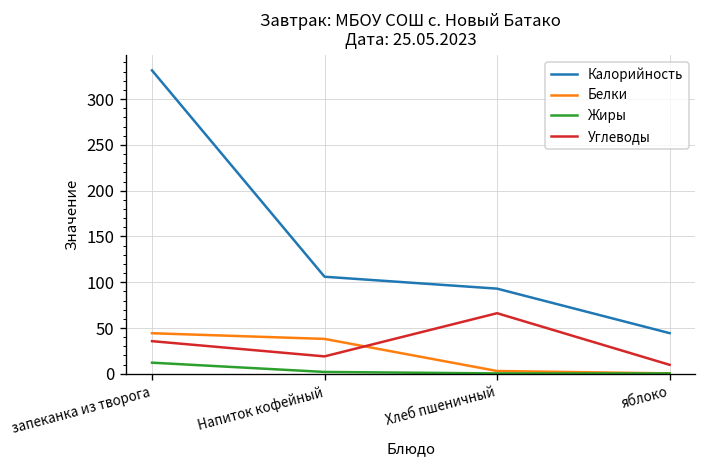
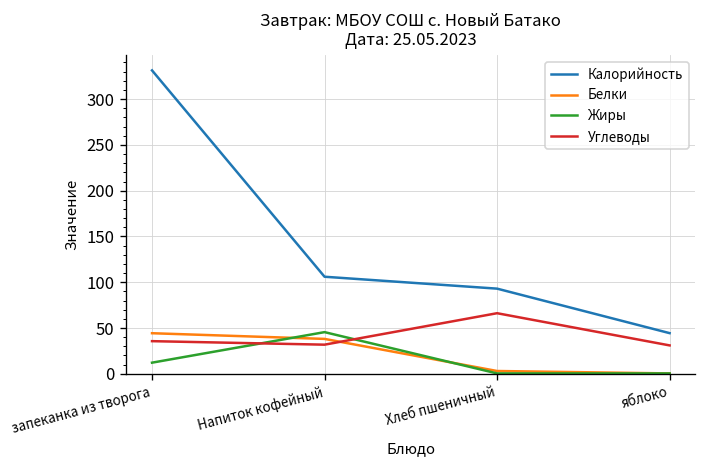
  {
    "Калорийность": {
      "запеканка из творога": 330,
      "Напиток кофейный": 110,
      "Хлеб пшеничный": 90,
      "яблоко": 40
    },
    "Белки": {
      "запеканка из творога": 40,
      "Напиток кофейный": 40
    },
    "Жиры": {
      "запеканка из творога": 10,
-     "Напиток кофейный": 0
+     "Напиток кофейный": 50
    },
    "Углеводы": {
      "запеканка из творога": 40,
-     "Напиток кофейный": 20,
+     "Напиток кофейный": 30,
      "Хлеб пшеничный": 70,
-     "яблоко": 10
+     "яблоко": 30
    }
  }
